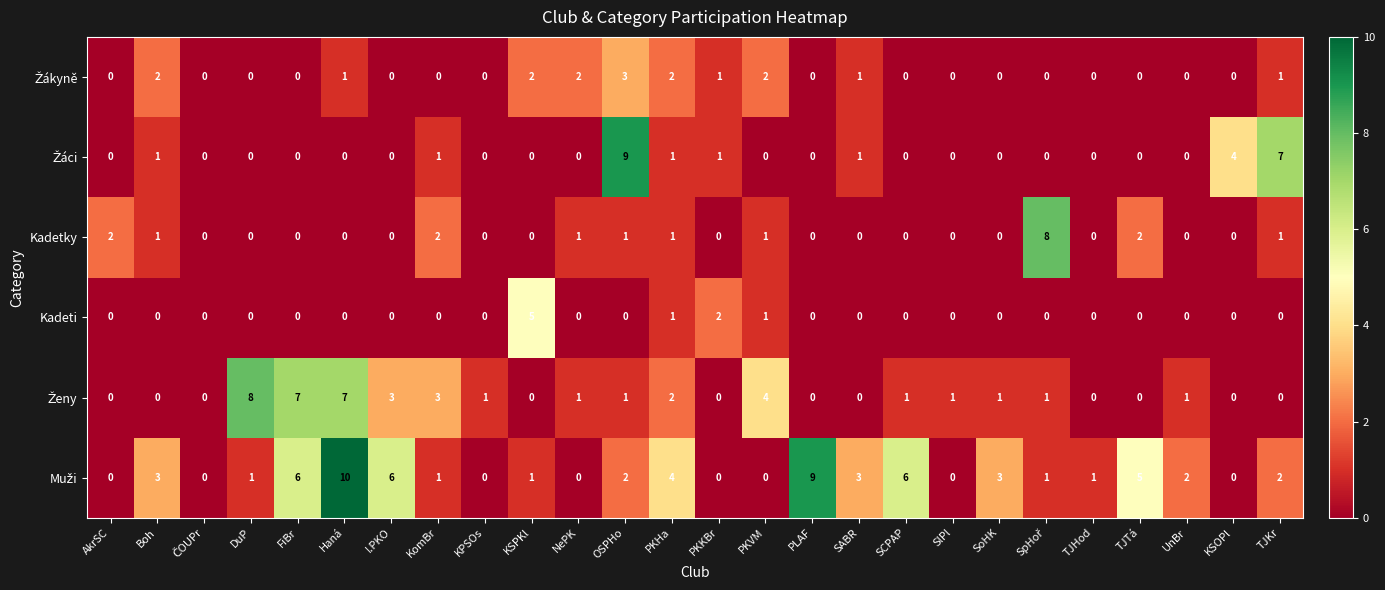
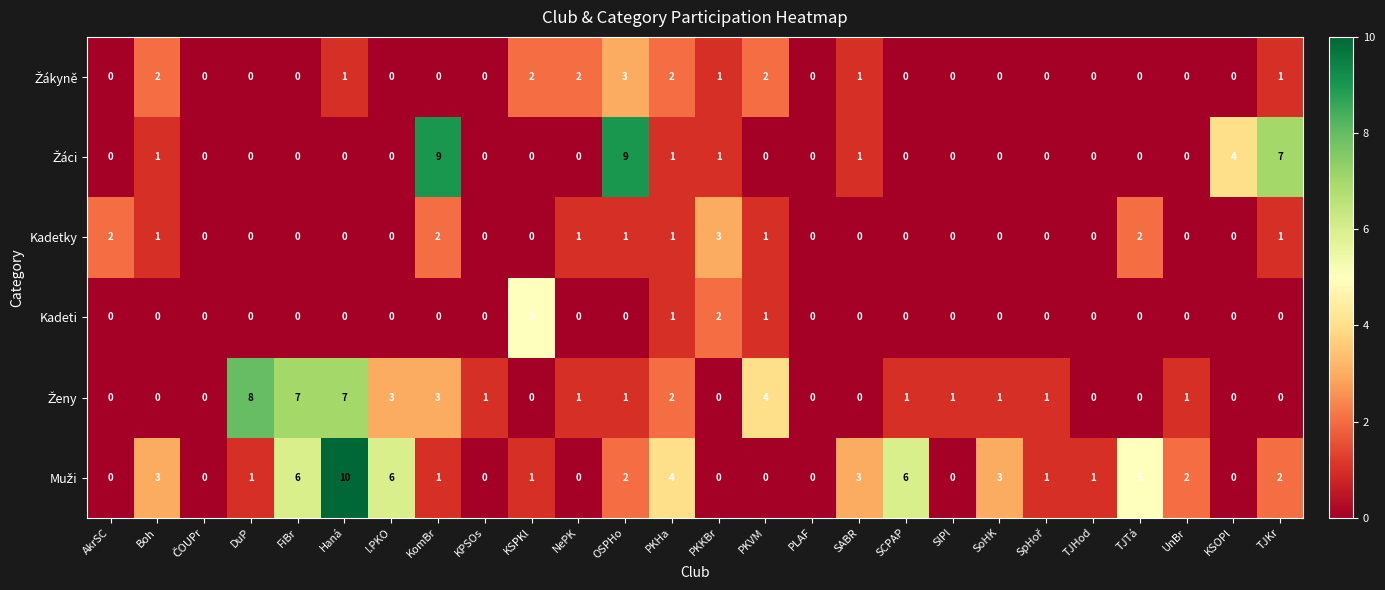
  {
    "Žákyně": {
      "AkrSC": 0,
      "Boh": 2,
      "ČOUPr": 0,
      "DuP": 0,
      "FiBr": 0,
      "Haná": 1,
      "I.PKO": 0,
      "KomBr": 0,
      "KPSOs": 0,
      "KSPKl": 2,
      "NePK": 2,
      "OSPHo": 3,
      "PKHa": 2,
      "PKKBr": 1,
      "PKVM": 2,
      "PLAF": 0,
      "SABR": 1,
      "SCPAP": 0,
      "SlPl": 0,
      "SoHK": 0,
      "SpHoř": 0,
      "TJHod": 0,
      "TJTá": 0,
      "UnBr": 0,
      "KSOPl": 0,
      "TJKr": 1
    },
    "Žáci": {
      "AkrSC": 0,
      "Boh": 1,
      "ČOUPr": 0,
      "DuP": 0,
      "FiBr": 0,
      "Haná": 0,
      "I.PKO": 0,
-     "KomBr": 1,
+     "KomBr": 9,
      "KPSOs": 0,
      "KSPKl": 0,
      "NePK": 0,
      "OSPHo": 9,
      "PKHa": 1,
      "PKKBr": 1,
      "PKVM": 0,
      "PLAF": 0,
      "SABR": 1,
      "SCPAP": 0,
      "SlPl": 0,
      "SoHK": 0,
      "SpHoř": 0,
      "TJHod": 0,
      "TJTá": 0,
      "UnBr": 0,
      "KSOPl": 4,
      "TJKr": 7
    },
    "Kadetky": {
      "AkrSC": 2,
      "Boh": 1,
      "ČOUPr": 0,
      "DuP": 0,
      "FiBr": 0,
      "Haná": 0,
      "I.PKO": 0,
      "KomBr": 2,
      "KPSOs": 0,
      "KSPKl": 0,
      "NePK": 1,
      "OSPHo": 1,
      "PKHa": 1,
-     "PKKBr": 0,
+     "PKKBr": 3,
      "PKVM": 1,
      "PLAF": 0,
      "SABR": 0,
      "SCPAP": 0,
      "SlPl": 0,
      "SoHK": 0,
-     "SpHoř": 8,
+     "SpHoř": 0,
      "TJHod": 0,
      "TJTá": 2,
      "UnBr": 0,
      "KSOPl": 0,
      "TJKr": 1
    },
    "Kadeti": {
      "AkrSC": 0,
      "Boh": 0,
      "ČOUPr": 0,
      "DuP": 0,
      "FiBr": 0,
      "Haná": 0,
      "I.PKO": 0,
      "KomBr": 0,
      "KPSOs": 0,
      "KSPKl": 5,
      "NePK": 0,
      "OSPHo": 0,
      "PKHa": 1,
      "PKKBr": 2,
      "PKVM": 1,
      "PLAF": 0,
      "SABR": 0,
      "SCPAP": 0,
      "SlPl": 0,
      "SoHK": 0,
      "SpHoř": 0,
      "TJHod": 0,
      "TJTá": 0,
      "UnBr": 0,
      "KSOPl": 0,
      "TJKr": 0
    },
    "Ženy": {
      "AkrSC": 0,
      "Boh": 0,
      "ČOUPr": 0,
      "DuP": 8,
      "FiBr": 7,
      "Haná": 7,
      "I.PKO": 3,
      "KomBr": 3,
      "KPSOs": 1,
      "KSPKl": 0,
      "NePK": 1,
      "OSPHo": 1,
      "PKHa": 2,
      "PKKBr": 0,
      "PKVM": 4,
      "PLAF": 0,
      "SABR": 0,
      "SCPAP": 1,
      "SlPl": 1,
      "SoHK": 1,
      "SpHoř": 1,
      "TJHod": 0,
      "TJTá": 0,
      "UnBr": 1,
      "KSOPl": 0,
      "TJKr": 0
    },
    "Muži": {
      "AkrSC": 0,
      "Boh": 3,
      "ČOUPr": 0,
      "DuP": 1,
      "FiBr": 6,
      "Haná": 10,
      "I.PKO": 6,
      "KomBr": 1,
      "KPSOs": 0,
      "KSPKl": 1,
      "NePK": 0,
      "OSPHo": 2,
      "PKHa": 4,
      "PKKBr": 0,
      "PKVM": 0,
-     "PLAF": 9,
+     "PLAF": 0,
      "SABR": 3,
      "SCPAP": 6,
      "SlPl": 0,
      "SoHK": 3,
      "SpHoř": 1,
      "TJHod": 1,
      "TJTá": 5,
      "UnBr": 2,
      "KSOPl": 0,
      "TJKr": 2
    }
  }
